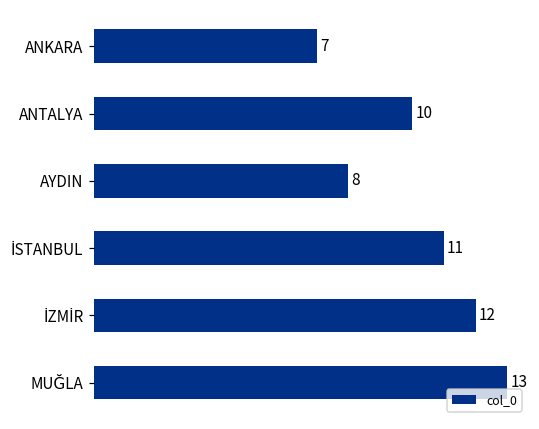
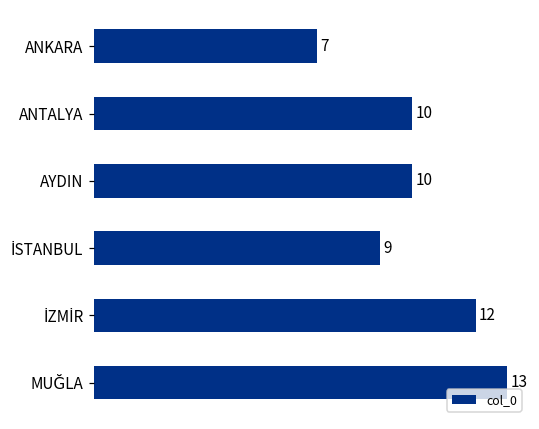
  {
    "ANKARA": 7,
    "ANTALYA": 10,
-   "AYDIN": 8,
-   "İSTANBUL": 11,
+   "AYDIN": 10,
+   "İSTANBUL": 9,
    "İZMİR": 12,
    "MUĞLA": 13
  }
